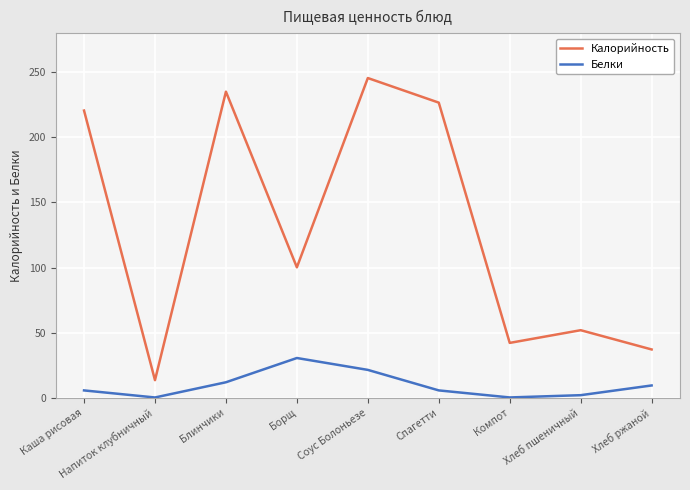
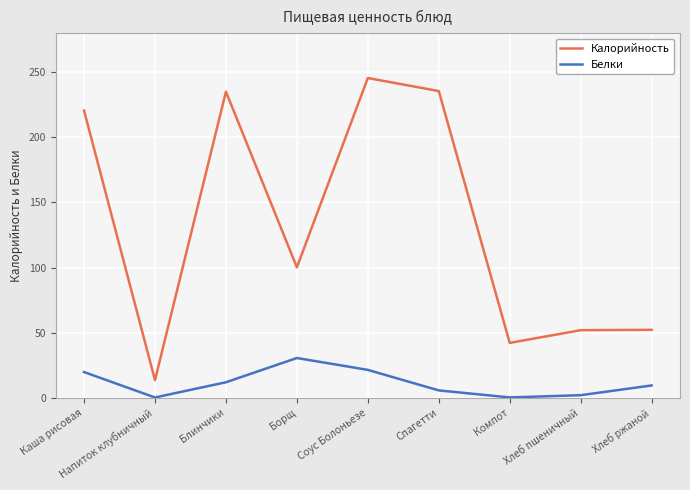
  {
    "Калорийность": {
      "Каша рисовая": 221,
      "Напиток клубничный": 14,
      "Блинчики": 235,
      "Борщ": 100,
      "Соус Болоньезе": 246,
-     "Спагетти": 227,
+     "Спагетти": 236,
      "Компот": 42,
      "Хлеб пшеничный": 52,
-     "Хлеб ржаной": 37
+     "Хлеб ржаной": 52
    },
    "Белки": {
-     "Каша рисовая": 6,
+     "Каша рисовая": 20,
      "Напиток клубничный": 0,
      "Блинчики": 12,
      "Борщ": 31,
      "Соус Болоньезе": 21,
      "Спагетти": 6,
      "Компот": 0,
      "Хлеб пшеничный": 2,
      "Хлеб ржаной": 9
    }
  }
